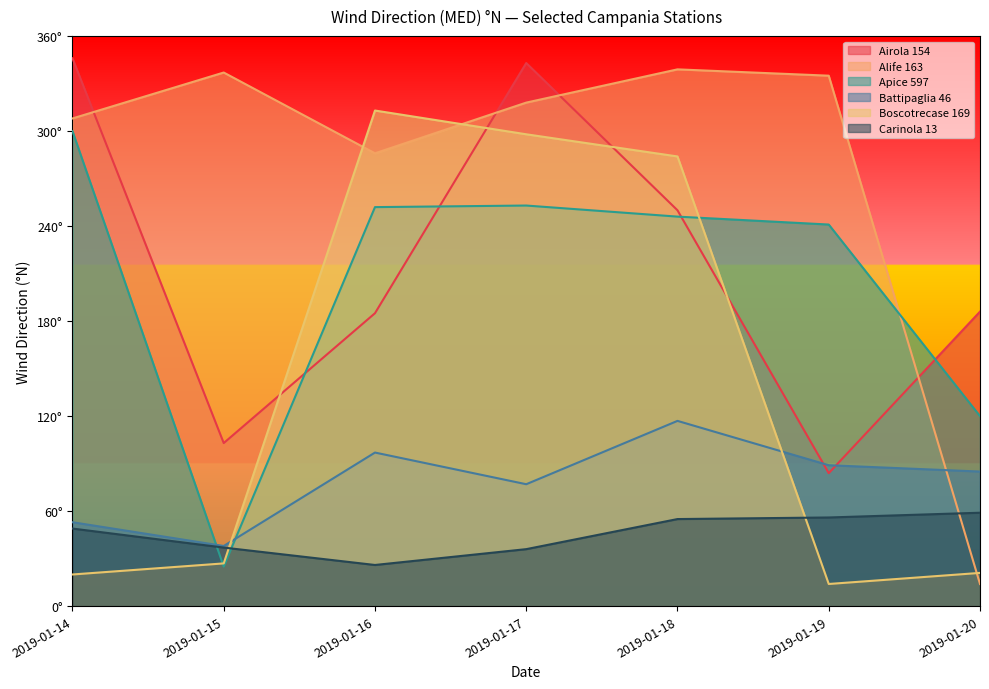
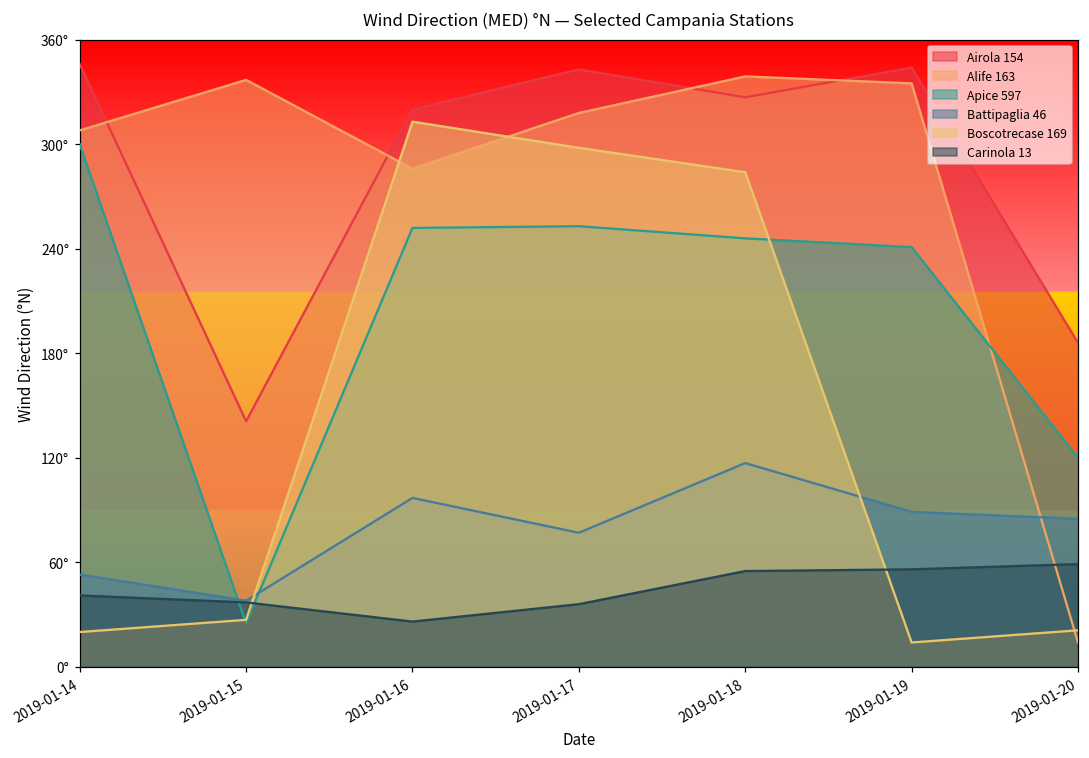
  {
    "Airola 154": {
      "2019-01-14": "346°",
-     "2019-01-15": "103°",
-     "2019-01-16": "185°",
+     "2019-01-15": "141°",
+     "2019-01-16": "320°",
      "2019-01-17": "343°",
-     "2019-01-18": "250°",
-     "2019-01-19": "84°",
+     "2019-01-18": "327°",
+     "2019-01-19": "344°",
      "2019-01-20": "186°"
    },
    "Carinola 13": {
-     "2019-01-14": "49°",
+     "2019-01-14": "41°",
      "2019-01-16": "26°",
      "2019-01-17": "36°",
      "2019-01-18": "55°",
      "2019-01-19": "56°",
      "2019-01-20": "59°"
    }
  }
